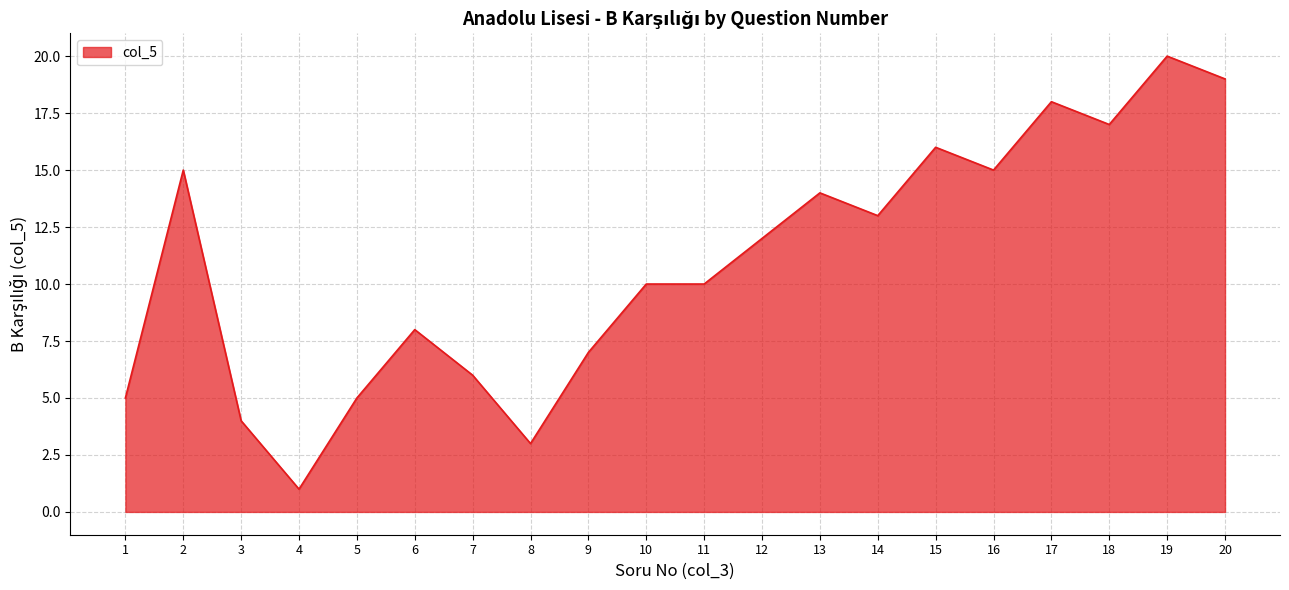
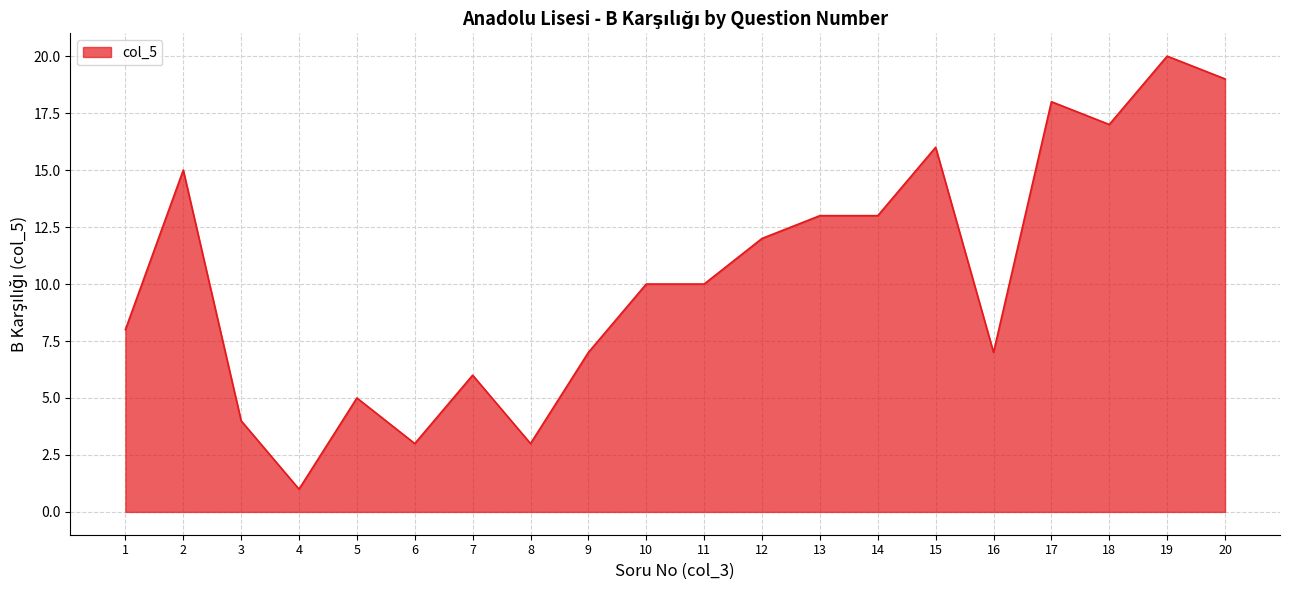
  {
-   "1": 5,
+   "1": 8,
    "2": 15,
    "3": 4,
    "4": 1,
    "5": 5,
-   "6": 8,
+   "6": 3,
    "7": 6,
    "8": 3,
    "9": 7,
    "10": 10,
    "11": 10,
    "12": 12,
-   "13": 14,
+   "13": 13,
    "14": 13,
    "15": 16,
-   "16": 15,
+   "16": 7,
    "17": 18,
    "18": 17,
    "19": 20,
    "20": 19
  }
